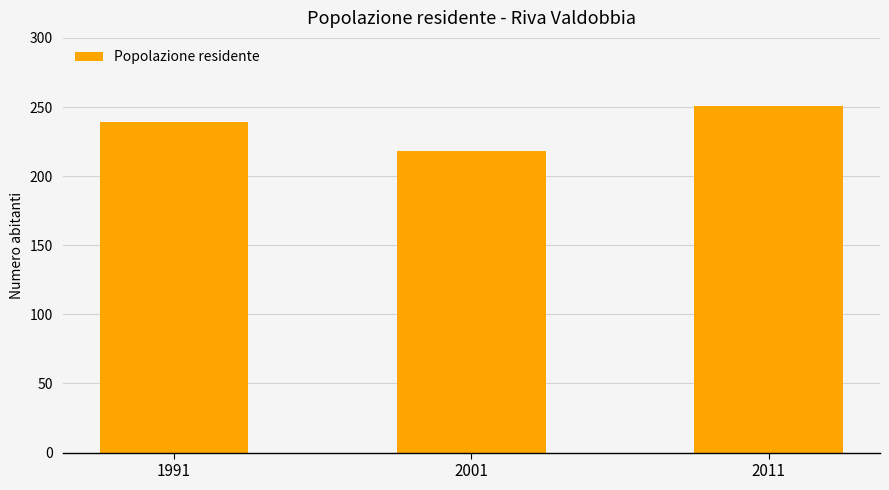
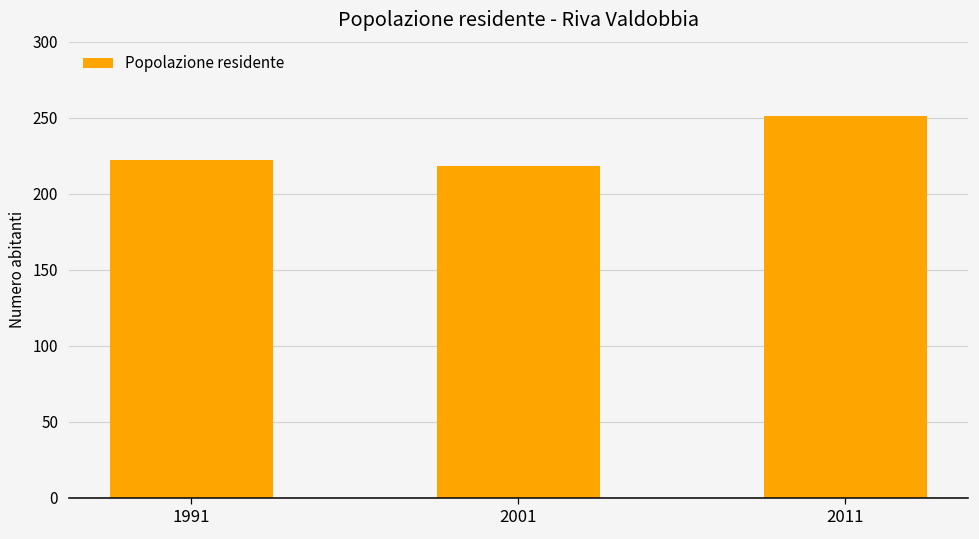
  {
-   "1991": 239,
+   "1991": 222,
    "2001": 218,
    "2011": 251
  }
